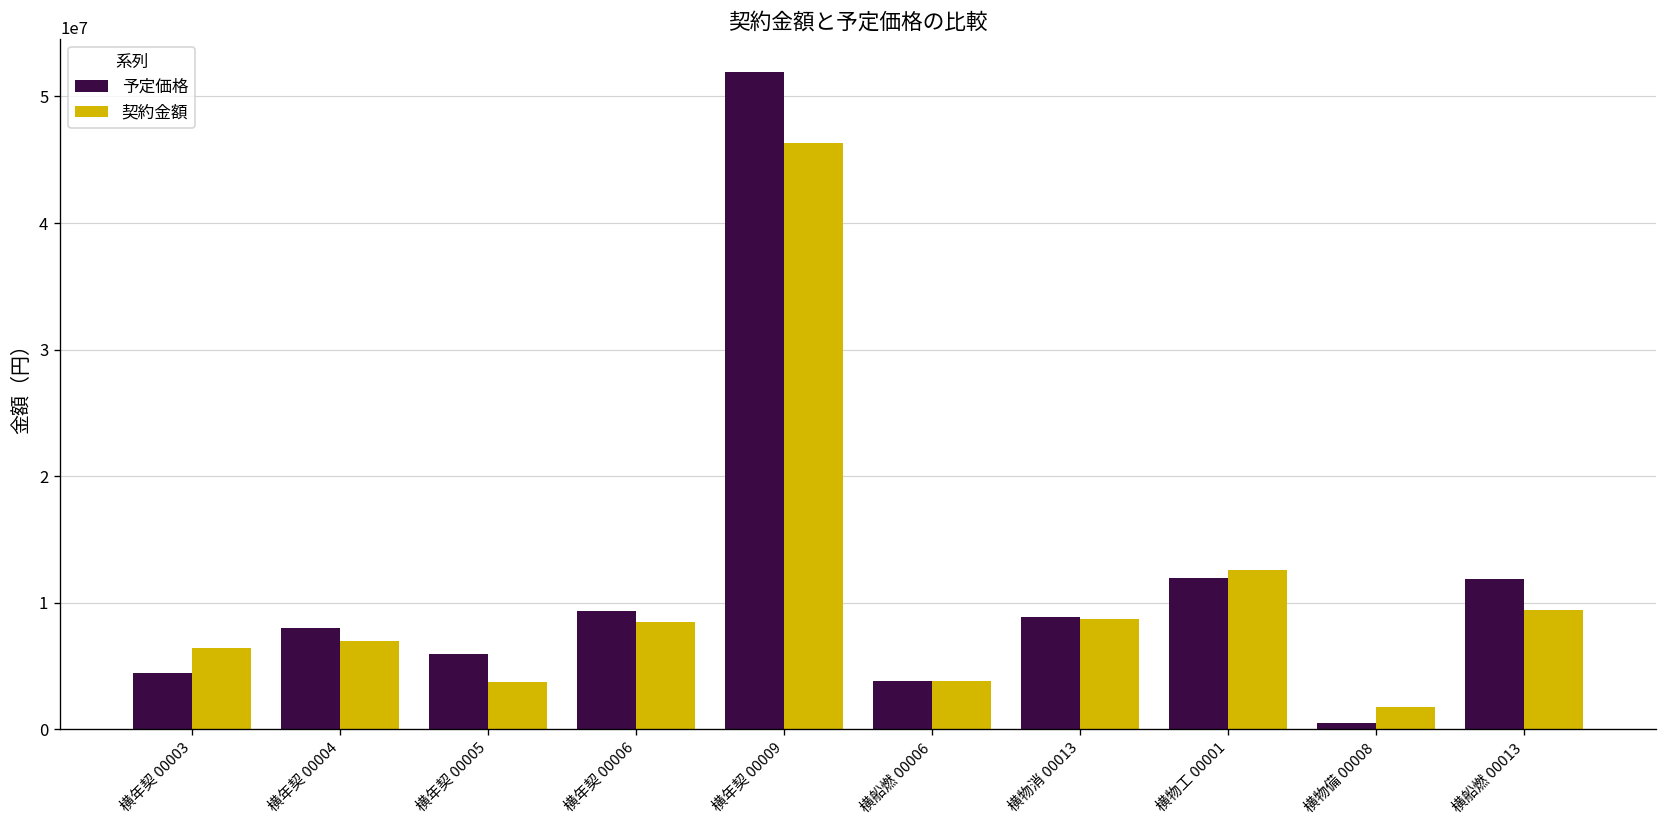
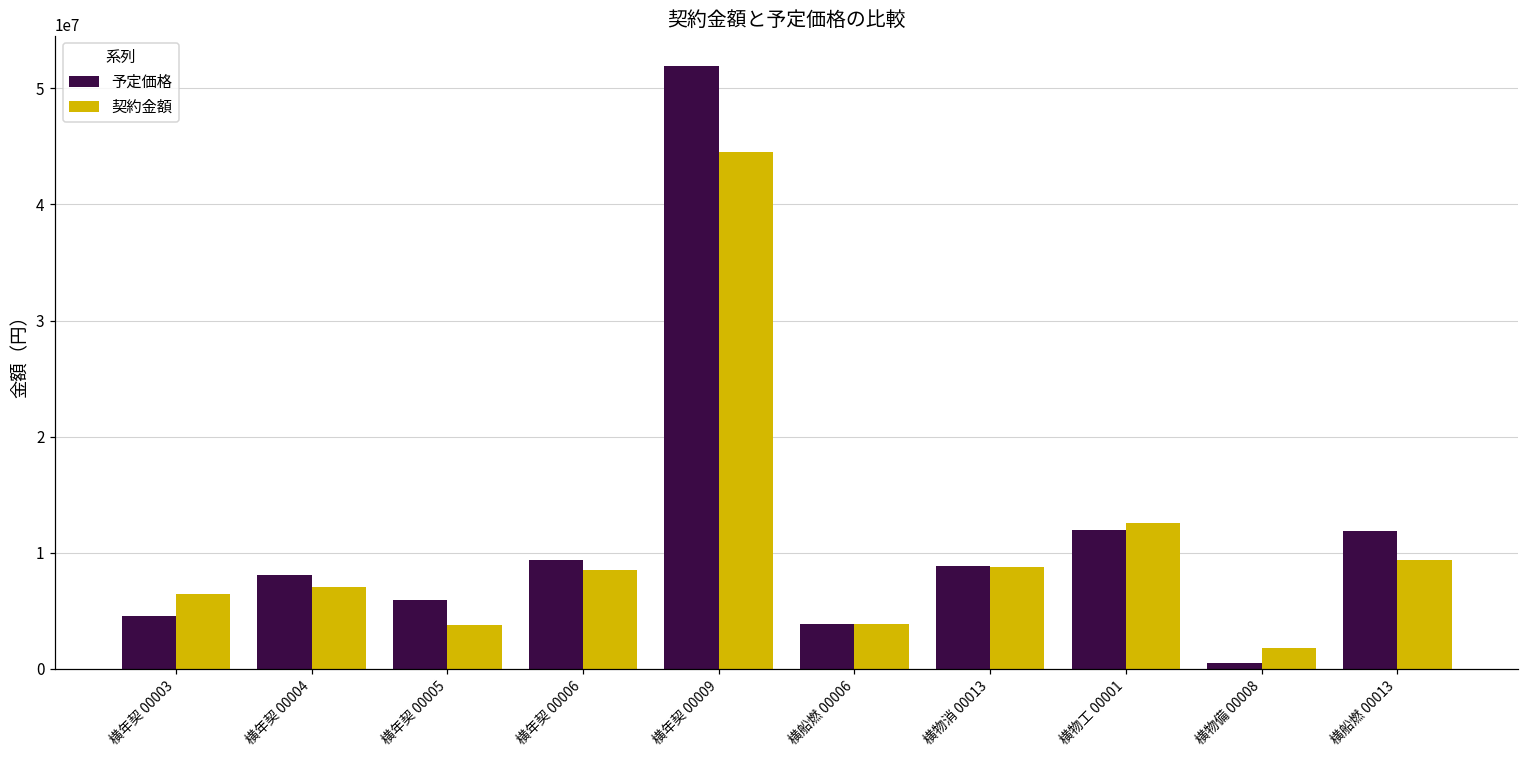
  {
    "予定価格": {
      "横年契 00003": 4500000,
      "横年契 00004": 8000000,
      "横年契 00005": 5900000,
      "横年契 00006": 9400000,
      "横年契 00009": 52000000,
      "横船燃 00006": 3900000,
      "横物消 00013": 8900000,
      "横物工 00001": 12000000,
      "横物備 00008": 500000,
      "横船燃 00013": 11900000
    },
    "契約金額": {
      "横年契 00003": 6400000,
      "横年契 00004": 7000000,
      "横年契 00005": 3800000,
      "横年契 00006": 8500000,
-     "横年契 00009": 46300000,
+     "横年契 00009": 44600000,
      "横船燃 00006": 3900000,
      "横物消 00013": 8700000,
      "横物工 00001": 12600000,
      "横物備 00008": 1800000,
      "横船燃 00013": 9400000
    }
  }
